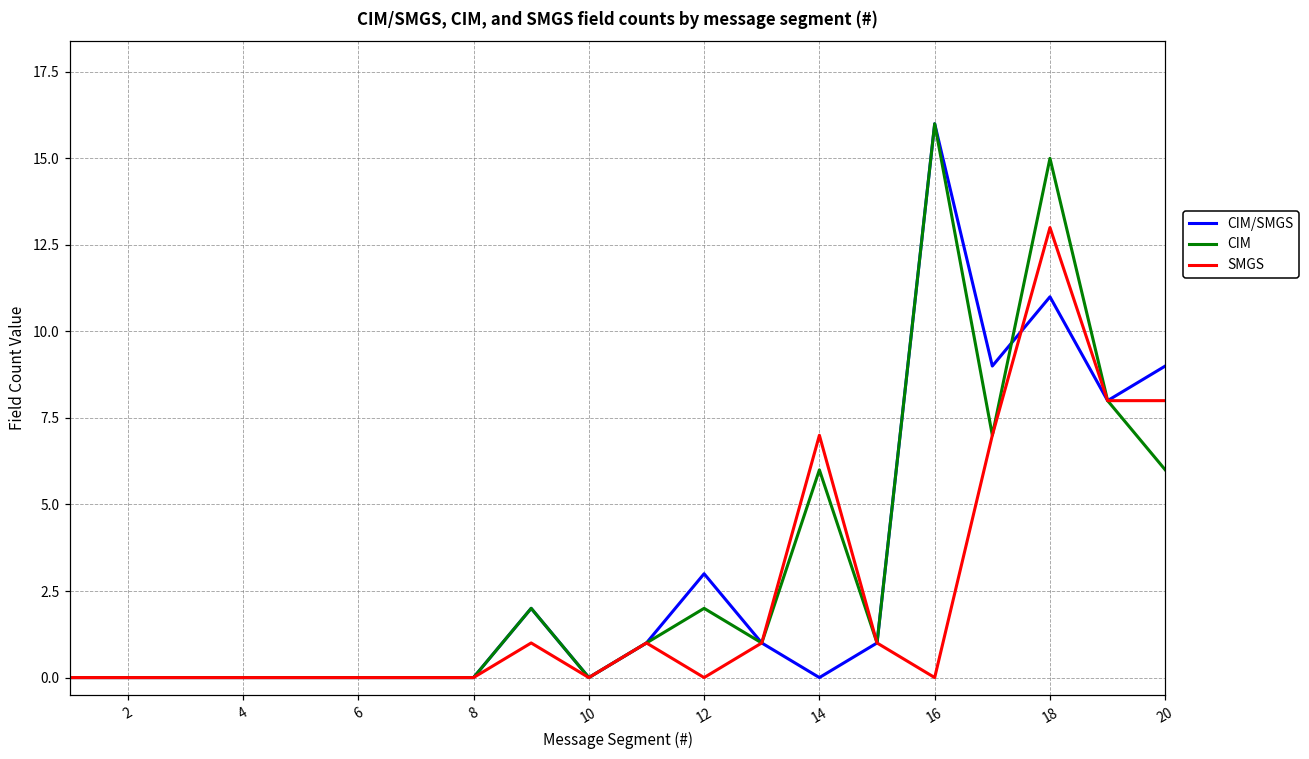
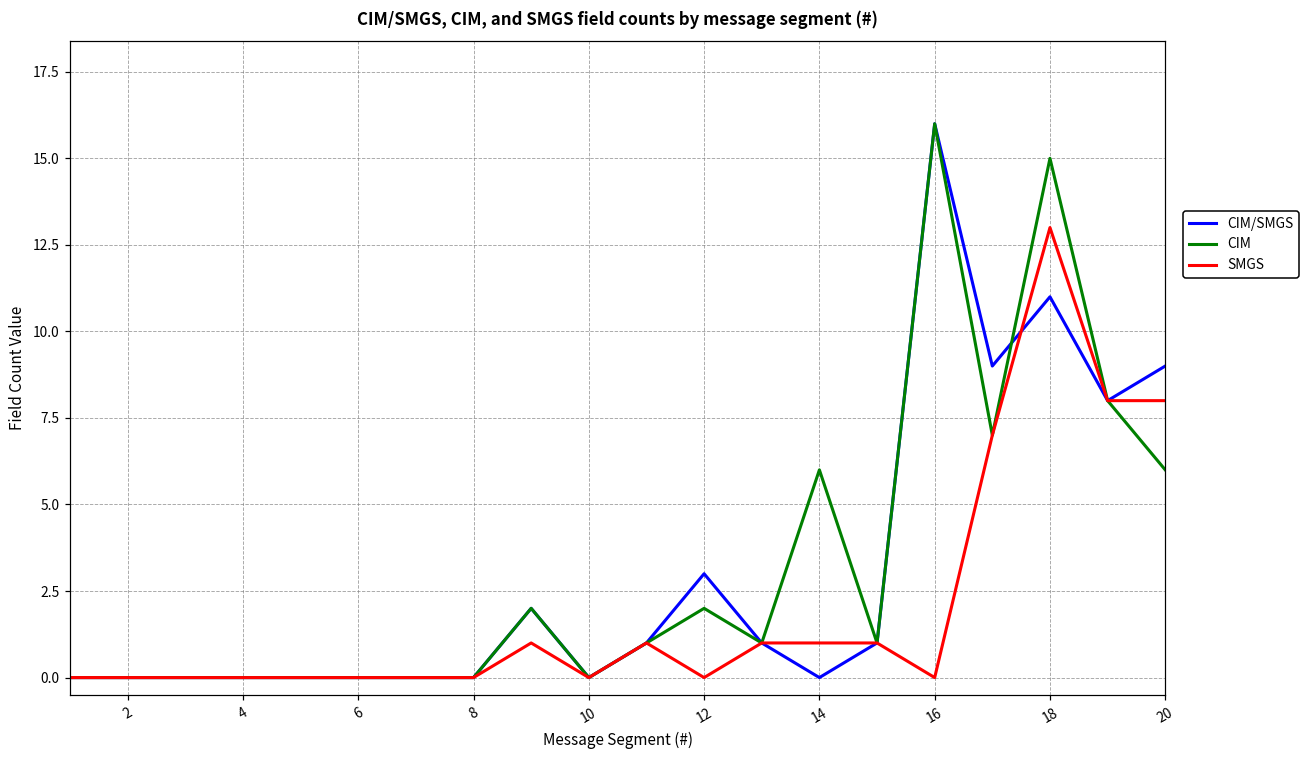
  {
    "CIM/SMGS": {
      "12": 3,
      "14": 0,
      "18": 11,
      "20": 9
    },
    "CIM": {
      "12": 2,
      "14": 6,
      "18": 15,
      "20": 6
    },
    "SMGS": {
      "12": 0,
-     "14": 7,
+     "14": 1,
      "16": 0,
      "18": 13,
      "20": 8
    }
  }
